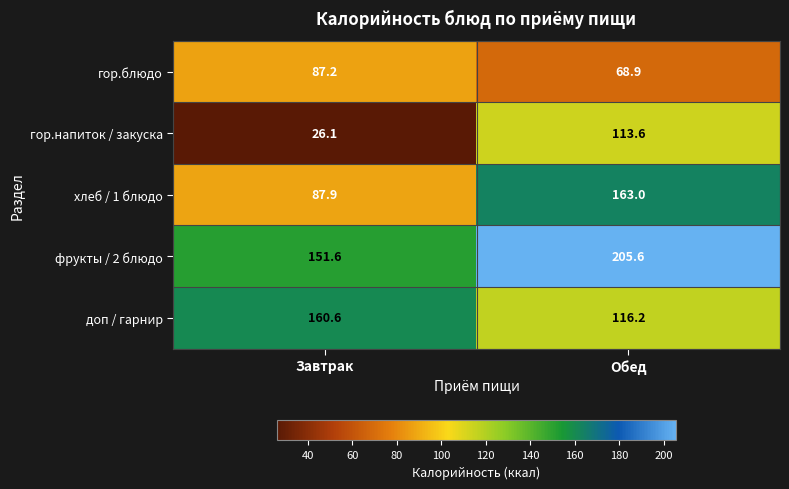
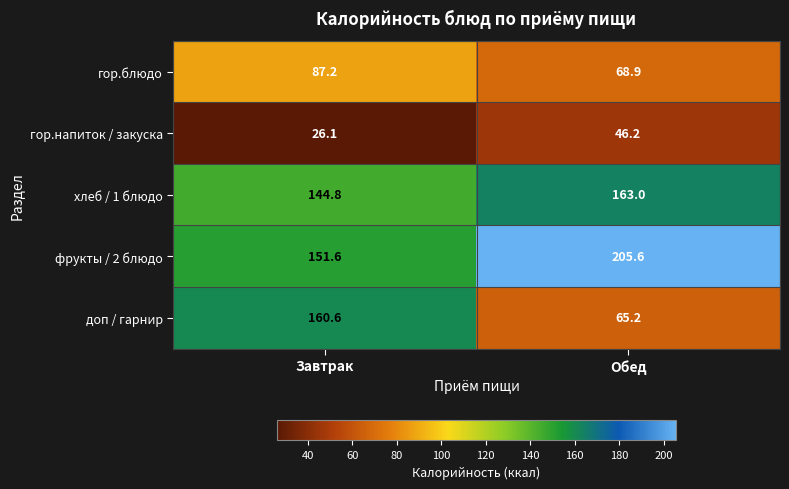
  {
    "гор.блюдо": {
      "Завтрак": 87.2,
      "Обед": 68.9
    },
    "гор.напиток / закуска": {
      "Завтрак": 26.1,
-     "Обед": 113.6
+     "Обед": 46.2
    },
    "хлеб / 1 блюдо": {
-     "Завтрак": 87.9,
+     "Завтрак": 144.8,
      "Обед": 163.0
    },
    "фрукты / 2 блюдо": {
      "Завтрак": 151.6,
      "Обед": 205.6
    },
    "доп / гарнир": {
      "Завтрак": 160.6,
-     "Обед": 116.2
+     "Обед": 65.2
    }
  }
